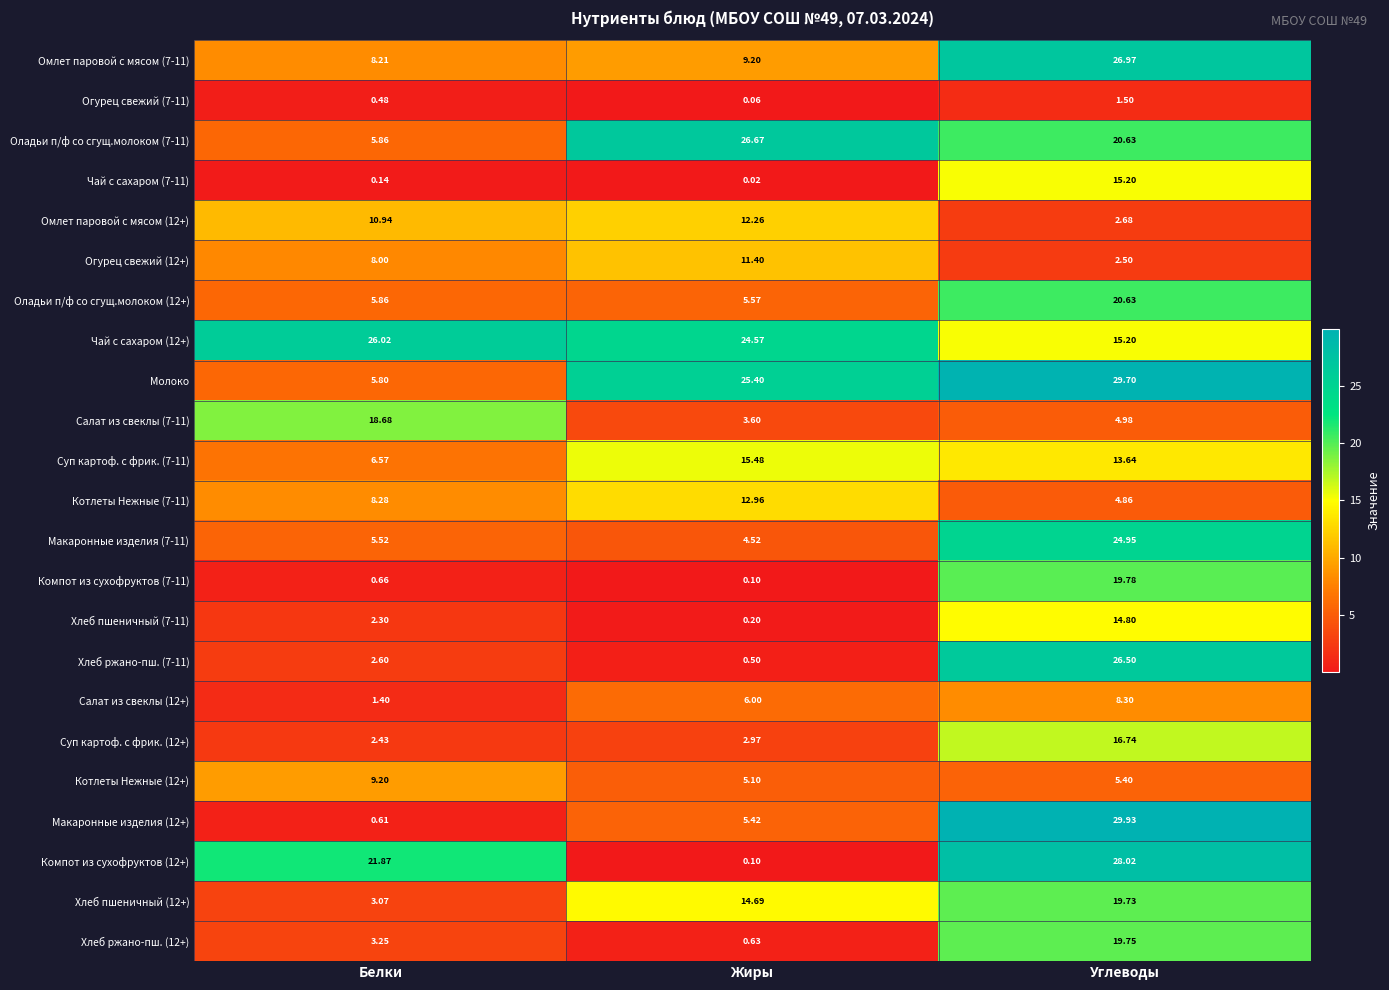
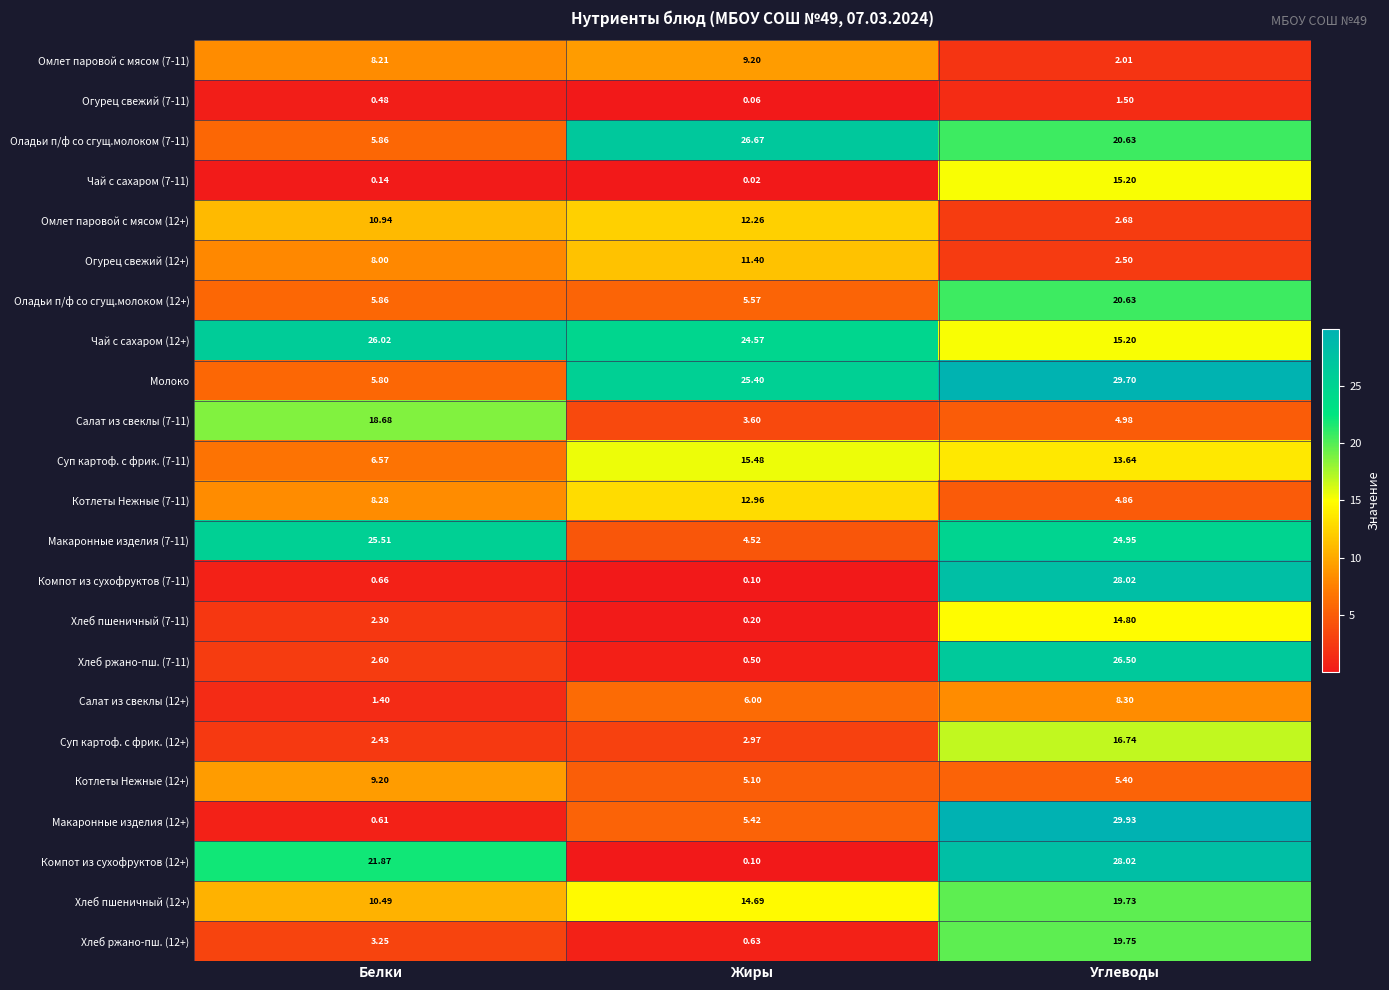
  {
    "Омлет паровой с мясом (7-11)": {
      "Белки": 8.21,
      "Жиры": 9.20,
-     "Углеводы": 26.97
+     "Углеводы": 2.01
    },
    "Огурец свежий (7-11)": {
      "Белки": 0.48,
      "Жиры": 0.06,
      "Углеводы": 1.50
    },
    "Оладьи п/ф со сгущ.молоком (7-11)": {
      "Белки": 5.86,
      "Жиры": 26.67,
      "Углеводы": 20.63
    },
    "Чай с сахаром (7-11)": {
      "Белки": 0.14,
      "Жиры": 0.02,
      "Углеводы": 15.20
    },
    "Омлет паровой с мясом (12+)": {
      "Белки": 10.94,
      "Жиры": 12.26,
      "Углеводы": 2.68
    },
    "Огурец свежий (12+)": {
      "Белки": 8.00,
      "Жиры": 11.40,
      "Углеводы": 2.50
    },
    "Оладьи п/ф со сгущ.молоком (12+)": {
      "Белки": 5.86,
      "Жиры": 5.57,
      "Углеводы": 20.63
    },
    "Чай с сахаром (12+)": {
      "Белки": 26.02,
      "Жиры": 24.57,
      "Углеводы": 15.20
    },
    "Молоко": {
      "Белки": 5.80,
      "Жиры": 25.40,
      "Углеводы": 29.70
    },
    "Салат из свеклы (7-11)": {
      "Белки": 18.68,
      "Жиры": 3.60,
      "Углеводы": 4.98
    },
    "Суп картоф. с фрик. (7-11)": {
      "Белки": 6.57,
      "Жиры": 15.48,
      "Углеводы": 13.64
    },
    "Котлеты Нежные (7-11)": {
      "Белки": 8.28,
      "Жиры": 12.96,
      "Углеводы": 4.86
    },
    "Макаронные изделия (7-11)": {
-     "Белки": 5.52,
+     "Белки": 25.51,
      "Жиры": 4.52,
      "Углеводы": 24.95
    },
    "Компот из сухофруктов (7-11)": {
      "Белки": 0.66,
      "Жиры": 0.10,
-     "Углеводы": 19.78
+     "Углеводы": 28.02
    },
    "Хлеб пшеничный (7-11)": {
      "Белки": 2.30,
      "Жиры": 0.20,
      "Углеводы": 14.80
    },
    "Хлеб ржано-пш. (7-11)": {
      "Белки": 2.60,
      "Жиры": 0.50,
      "Углеводы": 26.50
    },
    "Салат из свеклы (12+)": {
      "Белки": 1.40,
      "Жиры": 6.00,
      "Углеводы": 8.30
    },
    "Суп картоф. с фрик. (12+)": {
      "Белки": 2.43,
      "Жиры": 2.97,
      "Углеводы": 16.74
    },
    "Котлеты Нежные (12+)": {
      "Белки": 9.20,
      "Жиры": 5.10,
      "Углеводы": 5.40
    },
    "Макаронные изделия (12+)": {
      "Белки": 0.61,
      "Жиры": 5.42,
      "Углеводы": 29.93
    },
    "Компот из сухофруктов (12+)": {
      "Белки": 21.87,
      "Жиры": 0.10,
      "Углеводы": 28.02
    },
    "Хлеб пшеничный (12+)": {
-     "Белки": 3.07,
+     "Белки": 10.49,
      "Жиры": 14.69,
      "Углеводы": 19.73
    },
    "Хлеб ржано-пш. (12+)": {
      "Белки": 3.25,
      "Жиры": 0.63,
      "Углеводы": 19.75
    }
  }
